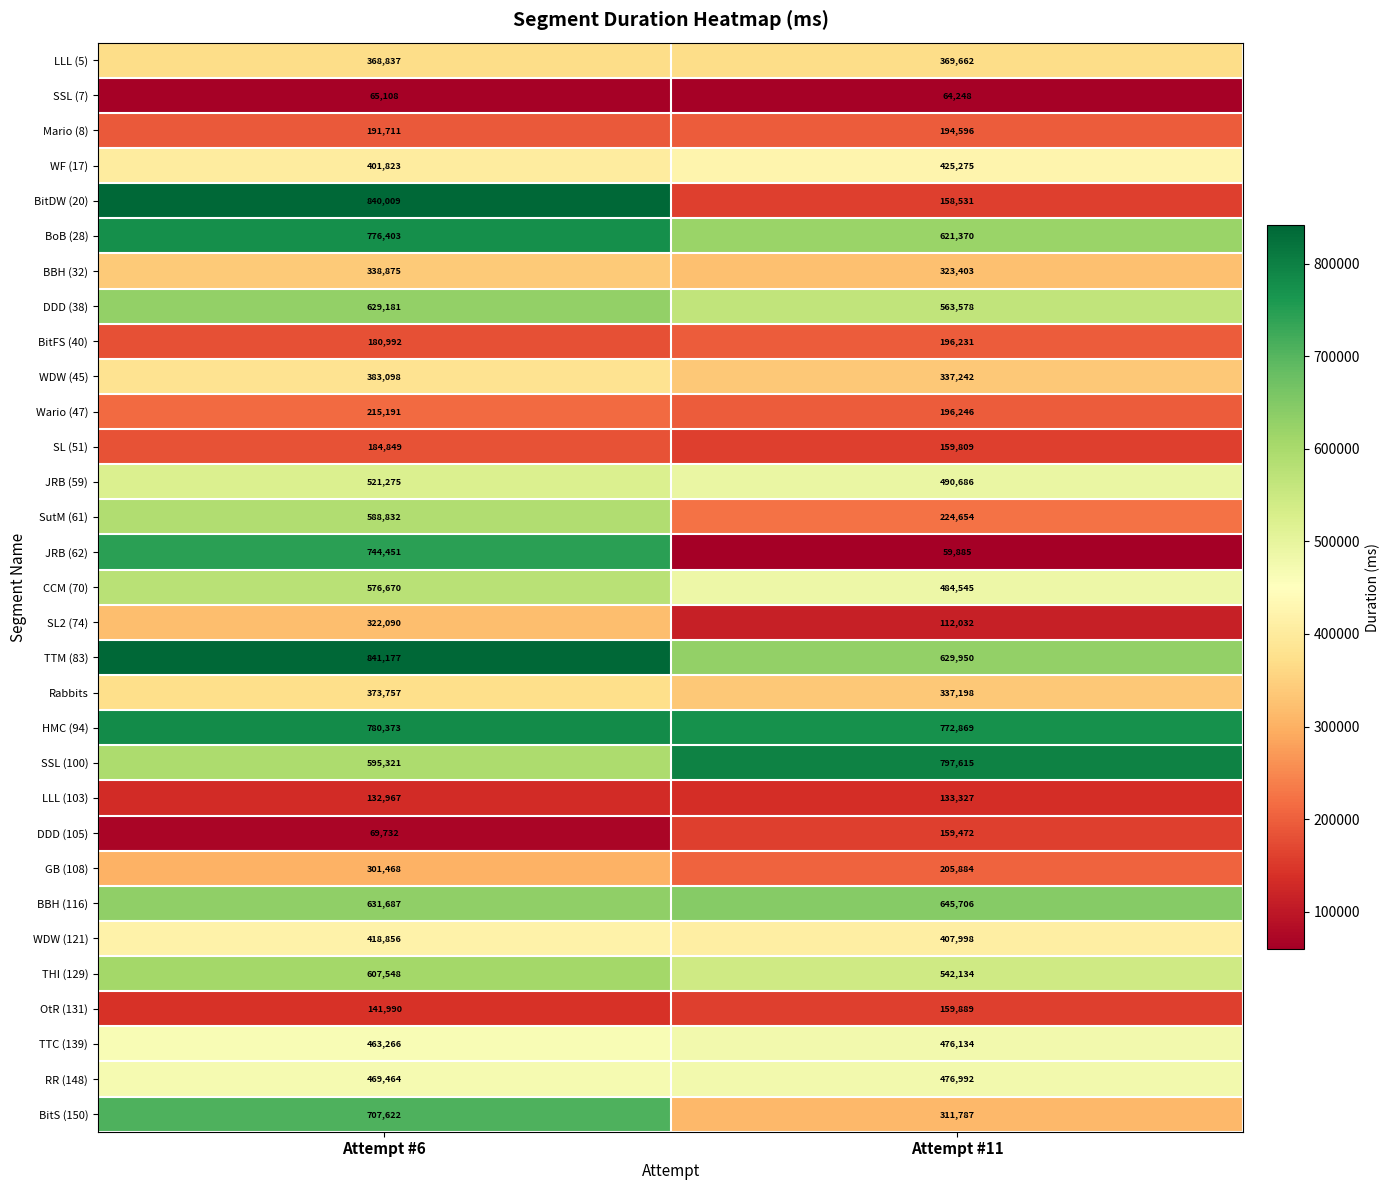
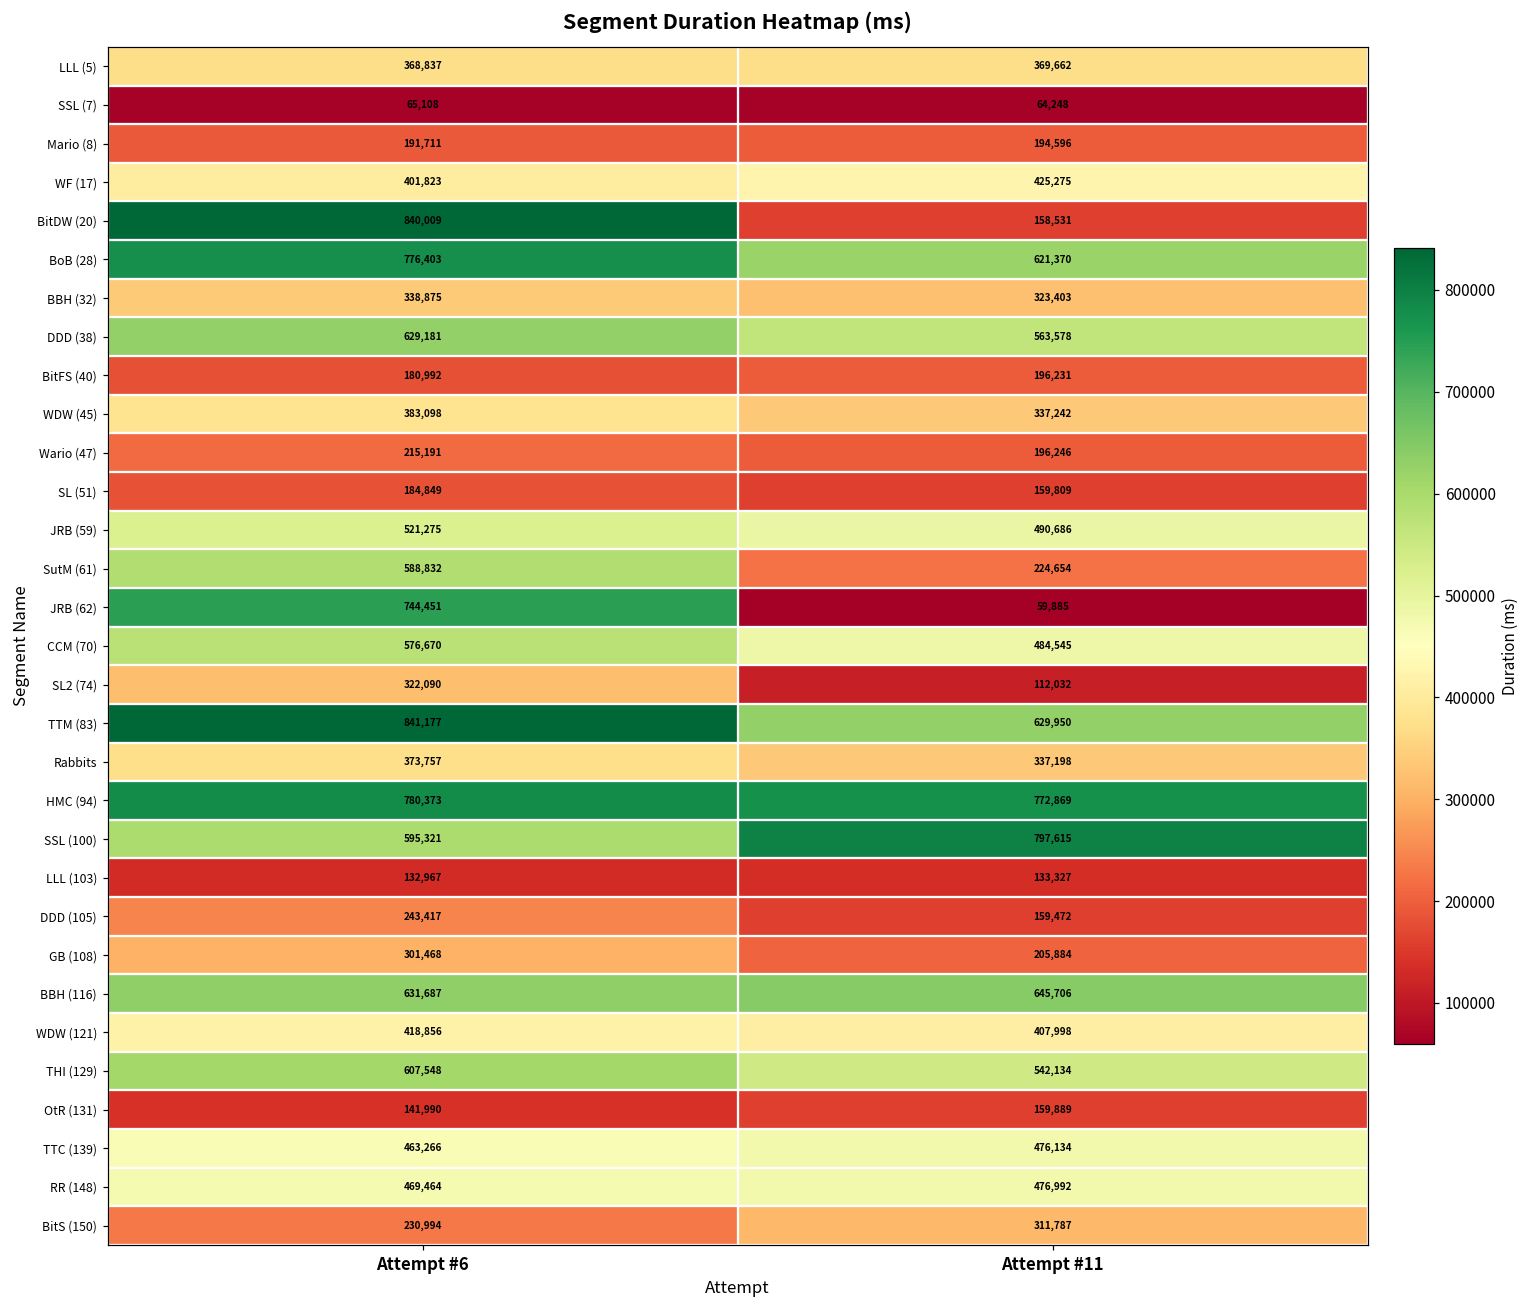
  {
    "LLL (5)": {
      "Attempt #6": "368,837",
      "Attempt #11": "369,662"
    },
    "SSL (7)": {
      "Attempt #6": "65,108",
      "Attempt #11": "64,248"
    },
    "Mario (8)": {
      "Attempt #6": "191,711",
      "Attempt #11": "194,596"
    },
    "WF (17)": {
      "Attempt #6": "401,823",
      "Attempt #11": "425,275"
    },
    "BitDW (20)": {
      "Attempt #6": "840,009",
      "Attempt #11": "158,531"
    },
    "BoB (28)": {
      "Attempt #6": "776,403",
      "Attempt #11": "621,370"
    },
    "BBH (32)": {
      "Attempt #6": "338,875",
      "Attempt #11": "323,403"
    },
    "DDD (38)": {
      "Attempt #6": "629,181",
      "Attempt #11": "563,578"
    },
    "BitFS (40)": {
      "Attempt #6": "180,992",
      "Attempt #11": "196,231"
    },
    "WDW (45)": {
      "Attempt #6": "383,098",
      "Attempt #11": "337,242"
    },
    "Wario (47)": {
      "Attempt #6": "215,191",
      "Attempt #11": "196,246"
    },
    "SL (51)": {
      "Attempt #6": "184,849",
      "Attempt #11": "159,809"
    },
    "JRB (59)": {
      "Attempt #6": "521,275",
      "Attempt #11": "490,686"
    },
    "SutM (61)": {
      "Attempt #6": "588,832",
      "Attempt #11": "224,654"
    },
    "JRB (62)": {
      "Attempt #6": "744,451",
      "Attempt #11": "59,885"
    },
    "CCM (70)": {
      "Attempt #6": "576,670",
      "Attempt #11": "484,545"
    },
    "SL2 (74)": {
      "Attempt #6": "322,090",
      "Attempt #11": "112,032"
    },
    "TTM (83)": {
      "Attempt #6": "841,177",
      "Attempt #11": "629,950"
    },
    "Rabbits": {
      "Attempt #6": "373,757",
      "Attempt #11": "337,198"
    },
    "HMC (94)": {
      "Attempt #6": "780,373",
      "Attempt #11": "772,869"
    },
    "SSL (100)": {
      "Attempt #6": "595,321",
      "Attempt #11": "797,615"
    },
    "LLL (103)": {
      "Attempt #6": "132,967",
      "Attempt #11": "133,327"
    },
    "DDD (105)": {
-     "Attempt #6": "69,732",
+     "Attempt #6": "243,417",
      "Attempt #11": "159,472"
    },
    "GB (108)": {
      "Attempt #6": "301,468",
      "Attempt #11": "205,884"
    },
    "BBH (116)": {
      "Attempt #6": "631,687",
      "Attempt #11": "645,706"
    },
    "WDW (121)": {
      "Attempt #6": "418,856",
      "Attempt #11": "407,998"
    },
    "THI (129)": {
      "Attempt #6": "607,548",
      "Attempt #11": "542,134"
    },
    "OtR (131)": {
      "Attempt #6": "141,990",
      "Attempt #11": "159,889"
    },
    "TTC (139)": {
      "Attempt #6": "463,266",
      "Attempt #11": "476,134"
    },
    "RR (148)": {
      "Attempt #6": "469,464",
      "Attempt #11": "476,992"
    },
    "BitS (150)": {
-     "Attempt #6": "707,622",
+     "Attempt #6": "230,994",
      "Attempt #11": "311,787"
    }
  }
